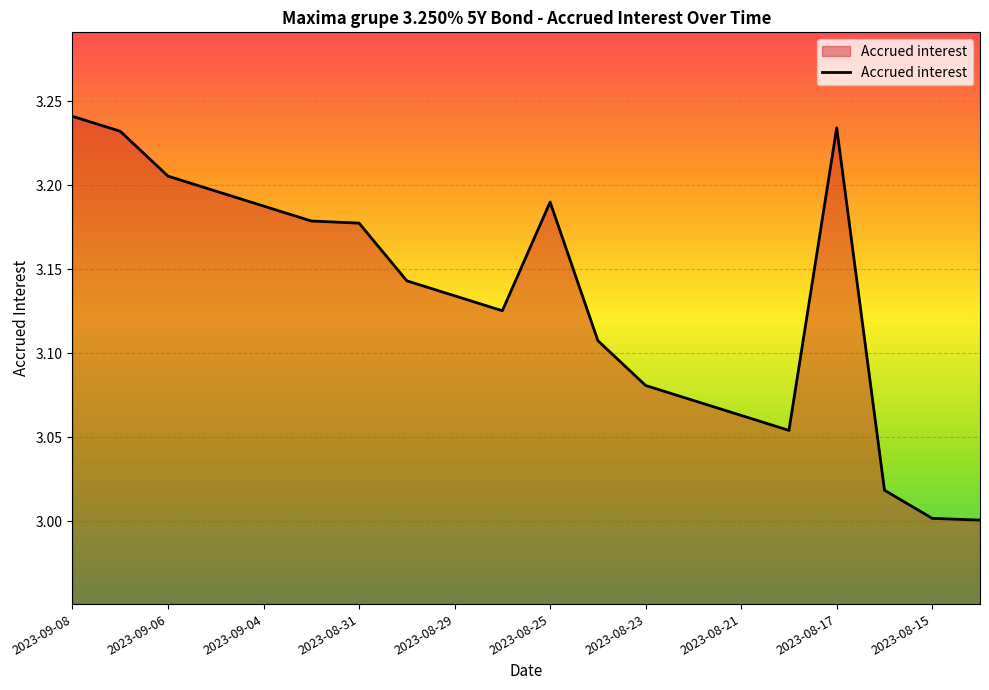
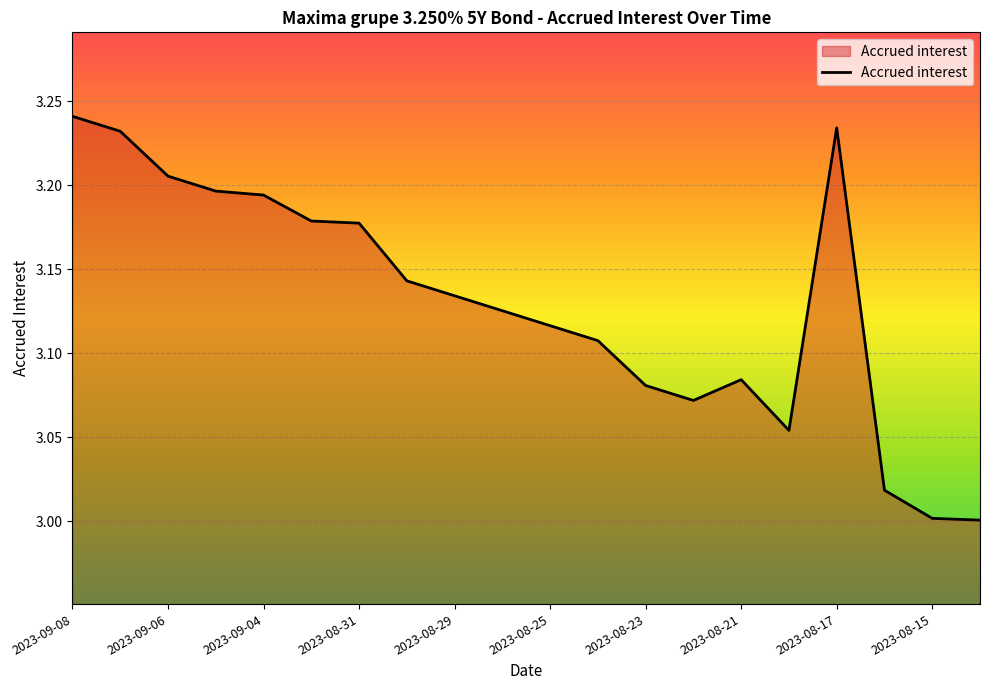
  {
    "2023-09-08": 3.241,
    "2023-09-06": 3.205,
-   "2023-09-04": 3.188,
+   "2023-09-04": 3.194,
    "2023-08-31": 3.177,
    "2023-08-29": 3.134,
-   "2023-08-25": 3.190,
+   "2023-08-25": 3.116,
    "2023-08-23": 3.081,
-   "2023-08-21": 3.063,
+   "2023-08-21": 3.084,
    "2023-08-17": 3.234,
    "2023-08-15": 3.002
  }
